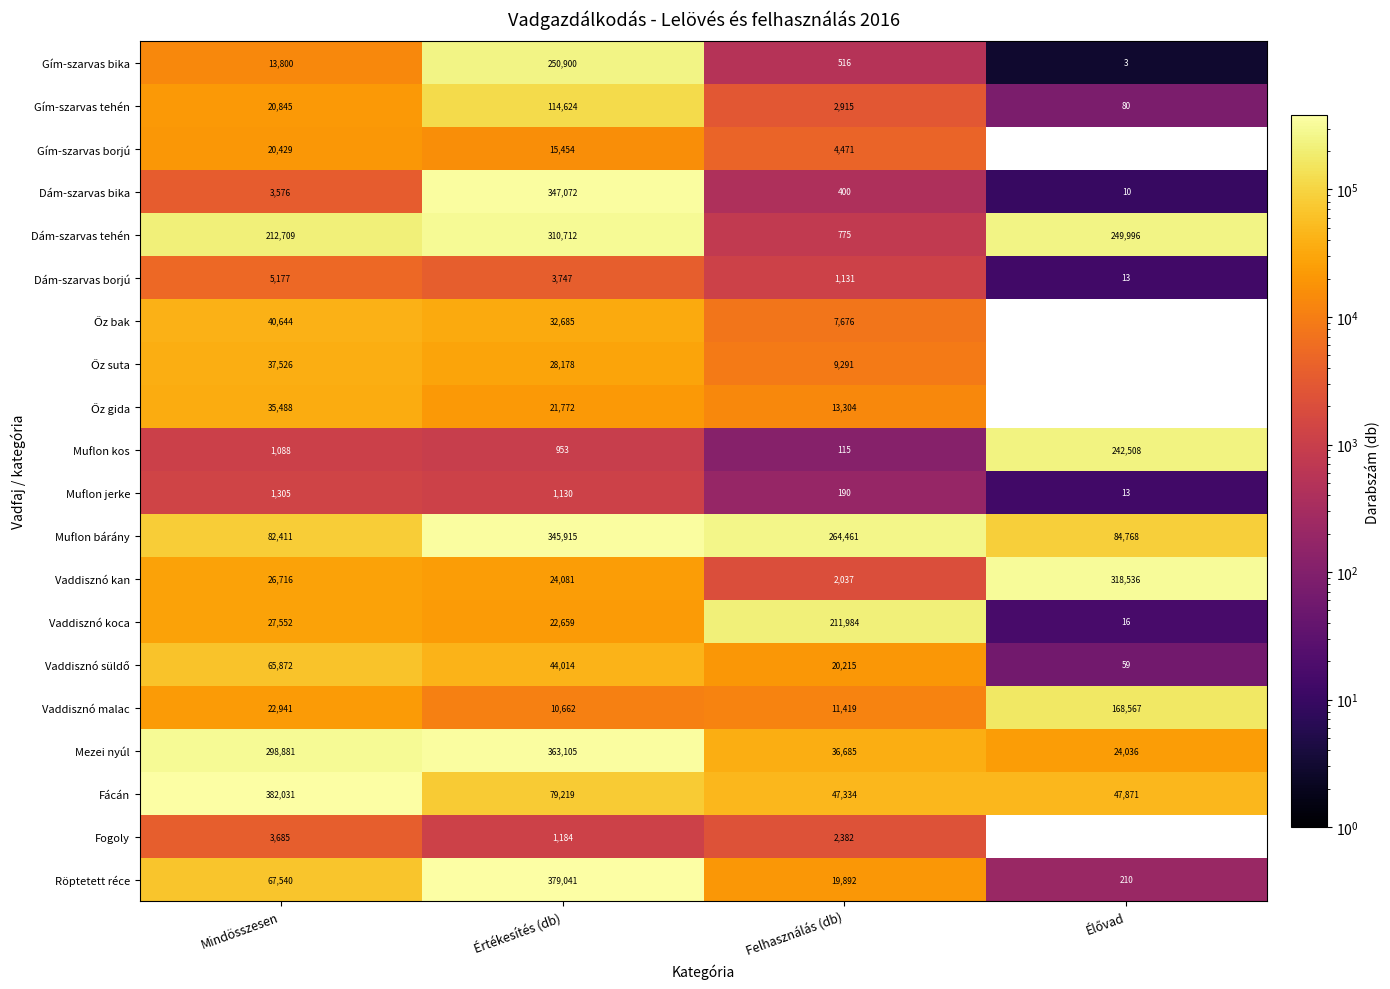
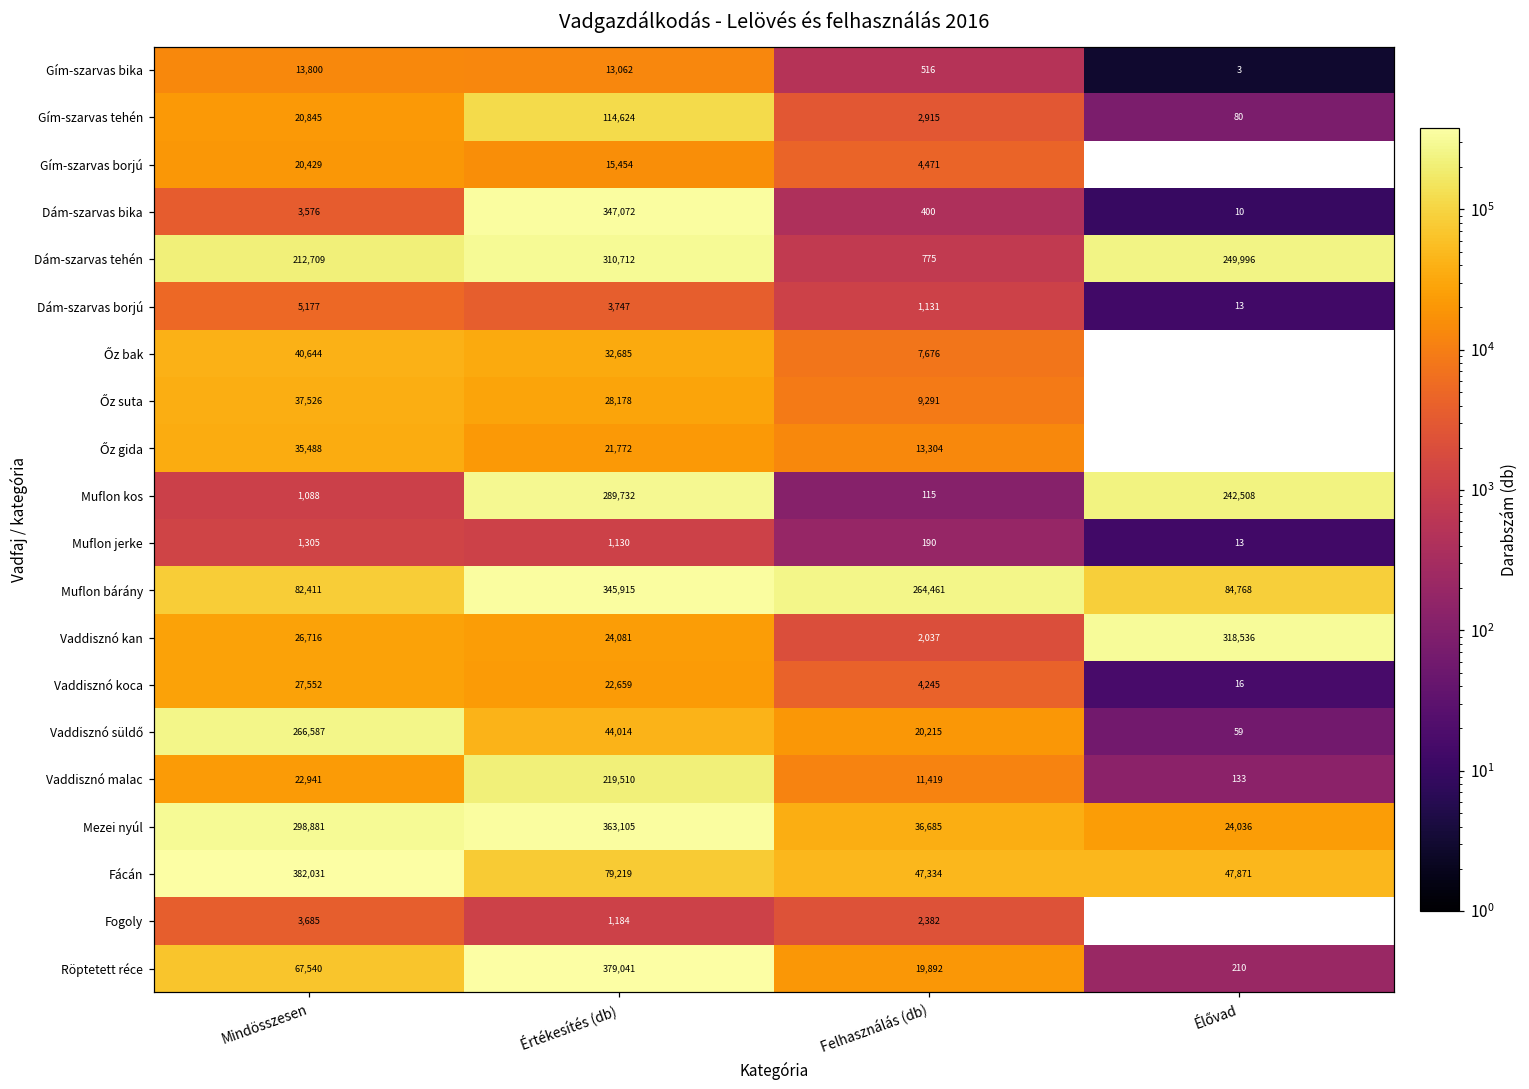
  {
    "Gím-szarvas bika": {
      "Mindösszesen": "13,800",
-     "Értékesítés (db)": "250,900",
+     "Értékesítés (db)": "13,062",
      "Felhasználás (db)": "516",
      "Élővad": "3"
    },
    "Gím-szarvas tehén": {
      "Mindösszesen": "20,845",
      "Értékesítés (db)": "114,624",
      "Felhasználás (db)": "2,915",
      "Élővad": "80"
    },
    "Gím-szarvas borjú": {
      "Mindösszesen": "20,429",
      "Értékesítés (db)": "15,454",
      "Felhasználás (db)": "4,471"
    },
    "Dám-szarvas bika": {
      "Mindösszesen": "3,576",
      "Értékesítés (db)": "347,072",
      "Felhasználás (db)": "400",
      "Élővad": "10"
    },
    "Dám-szarvas tehén": {
      "Mindösszesen": "212,709",
      "Értékesítés (db)": "310,712",
      "Felhasználás (db)": "775",
      "Élővad": "249,996"
    },
    "Dám-szarvas borjú": {
      "Mindösszesen": "5,177",
      "Értékesítés (db)": "3,747",
      "Felhasználás (db)": "1,131",
      "Élővad": "13"
    },
    "Őz bak": {
      "Mindösszesen": "40,644",
      "Értékesítés (db)": "32,685",
      "Felhasználás (db)": "7,676"
    },
    "Őz suta": {
      "Mindösszesen": "37,526",
      "Értékesítés (db)": "28,178",
      "Felhasználás (db)": "9,291"
    },
    "Őz gida": {
      "Mindösszesen": "35,488",
      "Értékesítés (db)": "21,772",
      "Felhasználás (db)": "13,304"
    },
    "Muflon kos": {
      "Mindösszesen": "1,088",
-     "Értékesítés (db)": "953",
+     "Értékesítés (db)": "289,732",
      "Felhasználás (db)": "115",
      "Élővad": "242,508"
    },
    "Muflon jerke": {
      "Mindösszesen": "1,305",
      "Értékesítés (db)": "1,130",
      "Felhasználás (db)": "190",
      "Élővad": "13"
    },
    "Muflon bárány": {
      "Mindösszesen": "82,411",
      "Értékesítés (db)": "345,915",
      "Felhasználás (db)": "264,461",
      "Élővad": "84,768"
    },
    "Vaddisznó kan": {
      "Mindösszesen": "26,716",
      "Értékesítés (db)": "24,081",
      "Felhasználás (db)": "2,037",
      "Élővad": "318,536"
    },
    "Vaddisznó koca": {
      "Mindösszesen": "27,552",
      "Értékesítés (db)": "22,659",
-     "Felhasználás (db)": "211,984",
+     "Felhasználás (db)": "4,245",
      "Élővad": "16"
    },
    "Vaddisznó süldő": {
-     "Mindösszesen": "65,872",
+     "Mindösszesen": "266,587",
      "Értékesítés (db)": "44,014",
      "Felhasználás (db)": "20,215",
      "Élővad": "59"
    },
    "Vaddisznó malac": {
      "Mindösszesen": "22,941",
-     "Értékesítés (db)": "10,662",
+     "Értékesítés (db)": "219,510",
      "Felhasználás (db)": "11,419",
-     "Élővad": "168,567"
+     "Élővad": "133"
    },
    "Mezei nyúl": {
      "Mindösszesen": "298,881",
      "Értékesítés (db)": "363,105",
      "Felhasználás (db)": "36,685",
      "Élővad": "24,036"
    },
    "Fácán": {
      "Mindösszesen": "382,031",
      "Értékesítés (db)": "79,219",
      "Felhasználás (db)": "47,334",
      "Élővad": "47,871"
    },
    "Fogoly": {
      "Mindösszesen": "3,685",
      "Értékesítés (db)": "1,184",
      "Felhasználás (db)": "2,382"
    },
    "Röptetett réce": {
      "Mindösszesen": "67,540",
      "Értékesítés (db)": "379,041",
      "Felhasználás (db)": "19,892",
      "Élővad": "210"
    }
  }
